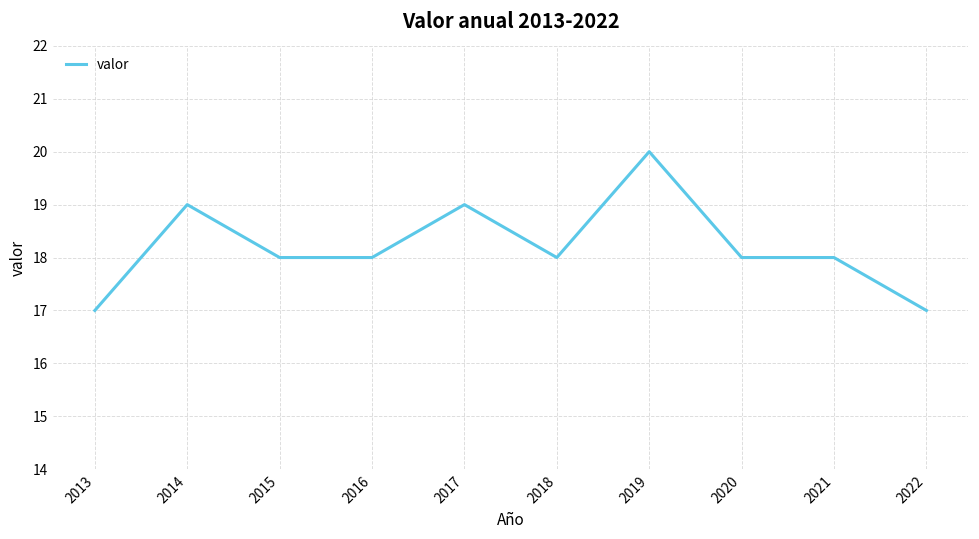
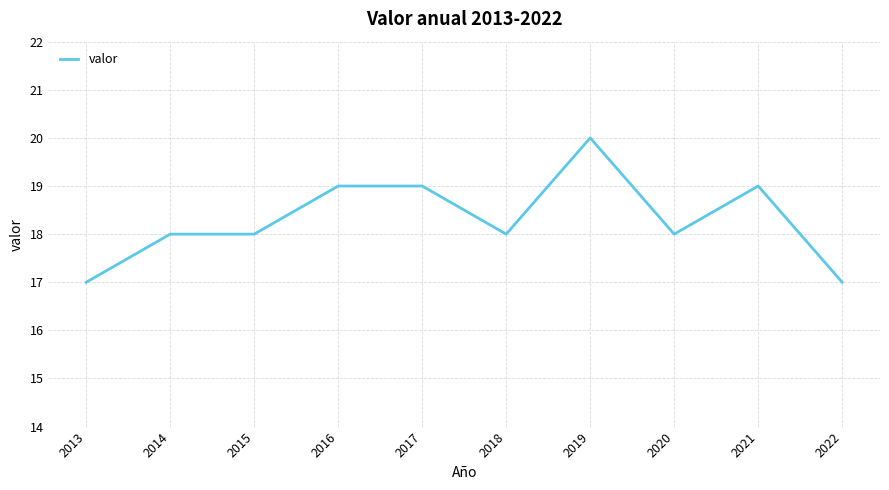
  {
    "2013": 17,
-   "2014": 19,
+   "2014": 18,
    "2015": 18,
-   "2016": 18,
+   "2016": 19,
    "2017": 19,
    "2018": 18,
    "2019": 20,
    "2020": 18,
-   "2021": 18,
+   "2021": 19,
    "2022": 17
  }
